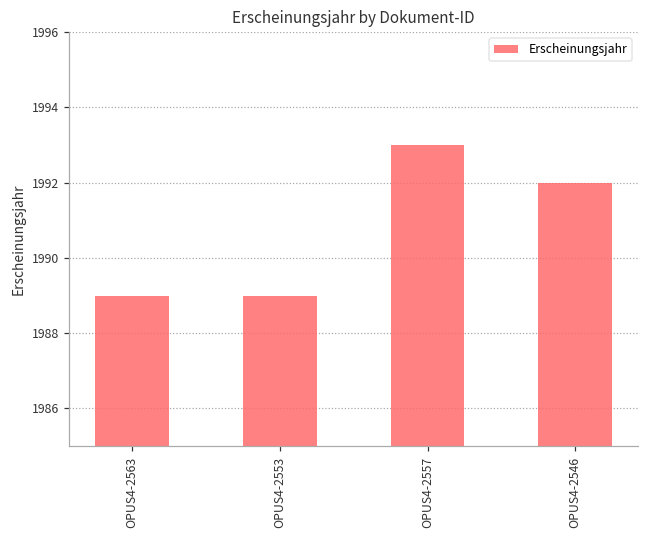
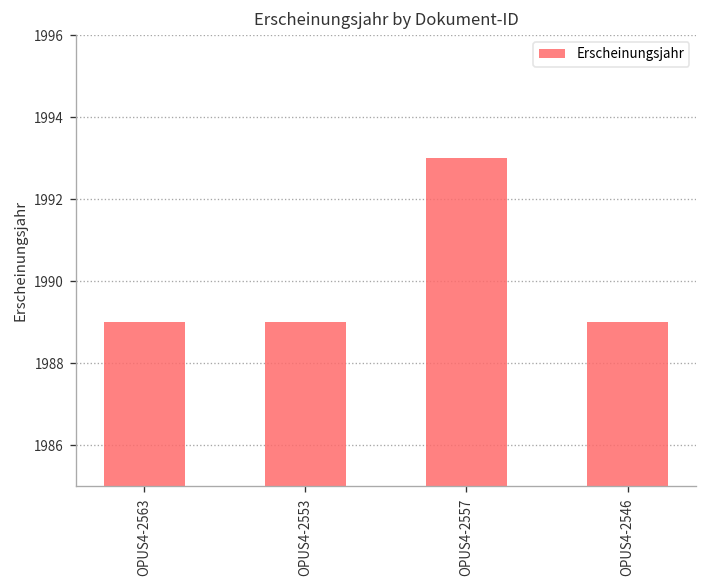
  {
    "OPUS4-2563": 1989,
    "OPUS4-2553": 1989,
    "OPUS4-2557": 1993,
-   "OPUS4-2546": 1992
+   "OPUS4-2546": 1989
  }
